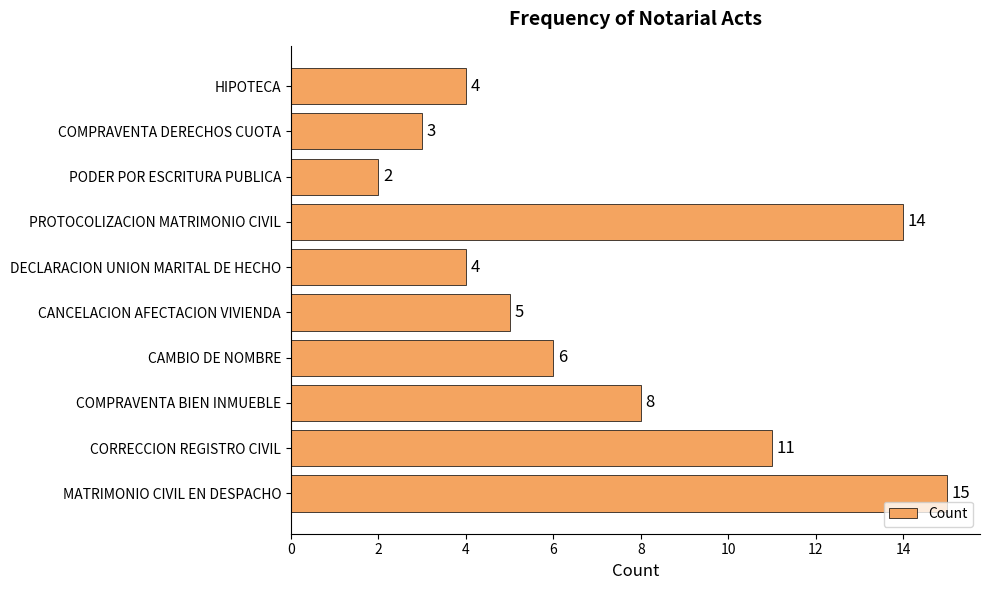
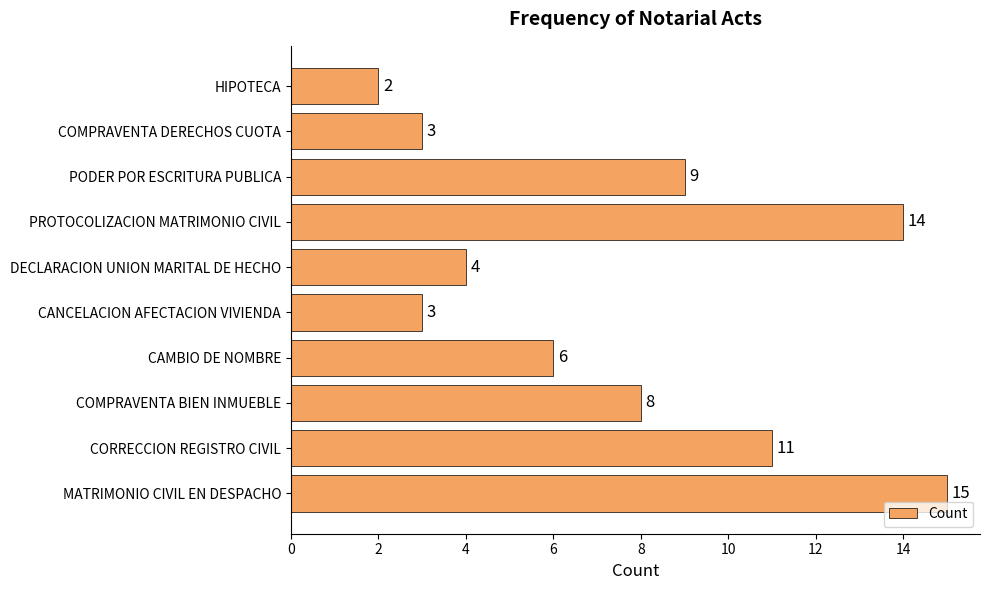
  {
-   "HIPOTECA": 4,
+   "HIPOTECA": 2,
    "COMPRAVENTA DERECHOS CUOTA": 3,
-   "PODER POR ESCRITURA PUBLICA": 2,
+   "PODER POR ESCRITURA PUBLICA": 9,
    "PROTOCOLIZACION MATRIMONIO CIVIL": 14,
    "DECLARACION UNION MARITAL DE HECHO": 4,
-   "CANCELACION AFECTACION VIVIENDA": 5,
+   "CANCELACION AFECTACION VIVIENDA": 3,
    "CAMBIO DE NOMBRE": 6,
    "COMPRAVENTA BIEN INMUEBLE": 8,
    "CORRECCION REGISTRO CIVIL": 11
  }
